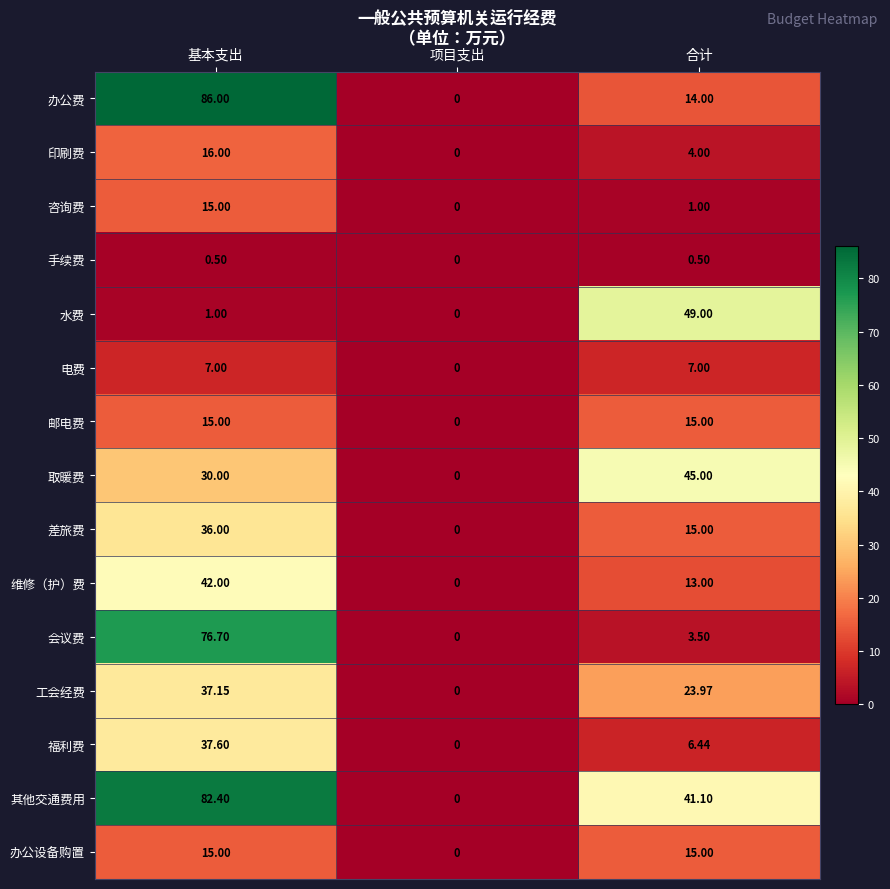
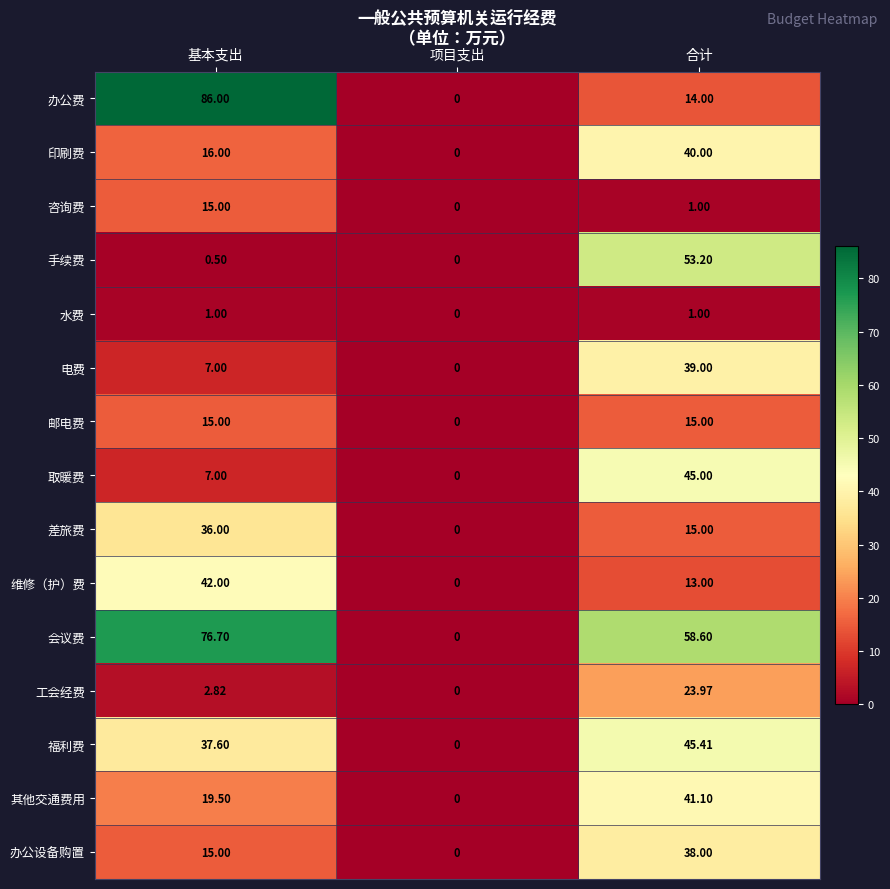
  {
    "办公费": {
      "基本支出": 86.00,
      "项目支出": 0,
      "合计": 14.00
    },
    "印刷费": {
      "基本支出": 16.00,
      "项目支出": 0,
-     "合计": 4.00
+     "合计": 40.00
    },
    "咨询费": {
      "基本支出": 15.00,
      "项目支出": 0,
      "合计": 1.00
    },
    "手续费": {
      "基本支出": 0.50,
      "项目支出": 0,
-     "合计": 0.50
+     "合计": 53.20
    },
    "水费": {
      "基本支出": 1.00,
      "项目支出": 0,
-     "合计": 49.00
+     "合计": 1.00
    },
    "电费": {
      "基本支出": 7.00,
      "项目支出": 0,
-     "合计": 7.00
+     "合计": 39.00
    },
    "邮电费": {
      "基本支出": 15.00,
      "项目支出": 0,
      "合计": 15.00
    },
    "取暖费": {
-     "基本支出": 30.00,
+     "基本支出": 7.00,
      "项目支出": 0,
      "合计": 45.00
    },
    "差旅费": {
      "基本支出": 36.00,
      "项目支出": 0,
      "合计": 15.00
    },
    "维修（护）费": {
      "基本支出": 42.00,
      "项目支出": 0,
      "合计": 13.00
    },
    "会议费": {
      "基本支出": 76.70,
      "项目支出": 0,
-     "合计": 3.50
+     "合计": 58.60
    },
    "工会经费": {
-     "基本支出": 37.15,
+     "基本支出": 2.82,
      "项目支出": 0,
      "合计": 23.97
    },
    "福利费": {
      "基本支出": 37.60,
      "项目支出": 0,
-     "合计": 6.44
+     "合计": 45.41
    },
    "其他交通费用": {
-     "基本支出": 82.40,
+     "基本支出": 19.50,
      "项目支出": 0,
      "合计": 41.10
    },
    "办公设备购置": {
      "基本支出": 15.00,
      "项目支出": 0,
-     "合计": 15.00
+     "合计": 38.00
    }
  }
